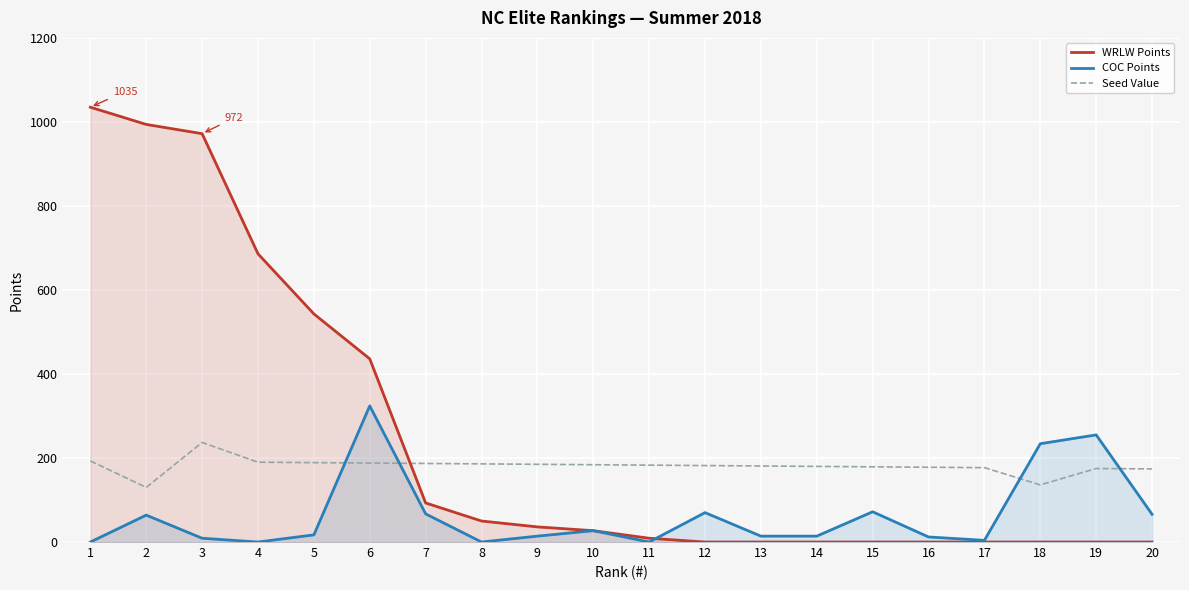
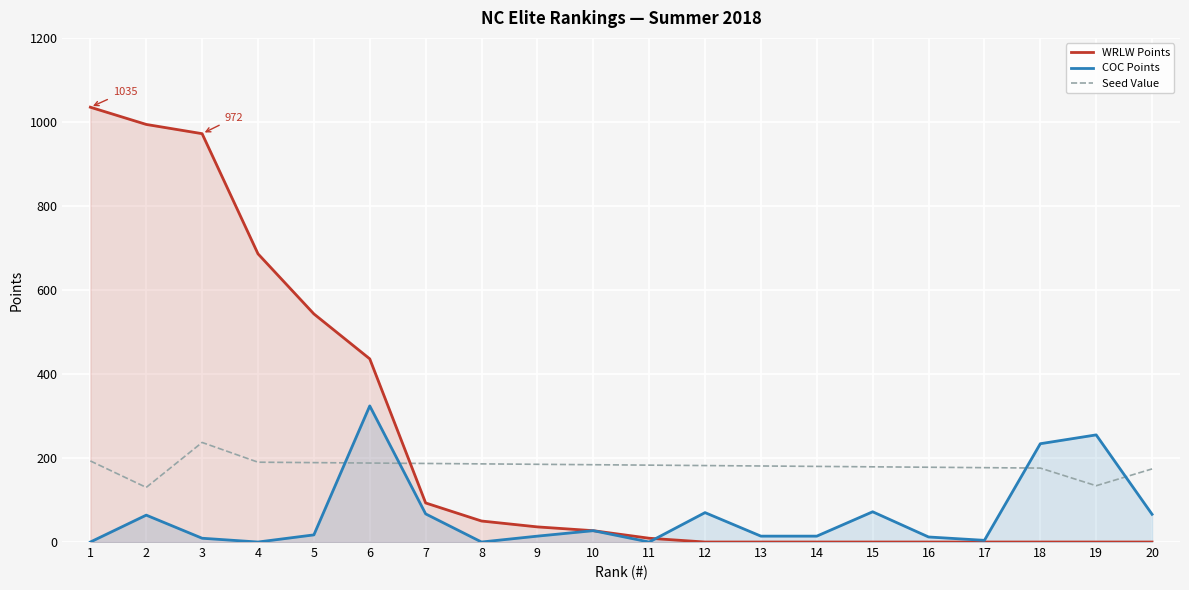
  {
    "WRLW Points": {
      "1": 1035,
      "3": 972
    },
    "COC Points": {
      "1": 0,
      "2": 60,
      "3": 10,
      "4": 0,
      "5": 20,
      "6": 320,
      "7": 70,
      "8": 0,
      "9": 10,
      "11": 0,
      "12": 70,
      "13": 10,
      "14": 10,
      "15": 70,
      "16": 10,
      "18": 230,
      "19": 260,
      "20": 70
    },
    "Seed Value": {
      "1": 190,
      "2": 130,
      "3": 240,
      "4": 190,
      "5": 190,
      "6": 190,
      "7": 190,
      "8": 190,
      "9": 190,
      "10": 180,
      "11": 180,
      "12": 180,
      "13": 180,
      "14": 180,
      "15": 180,
      "16": 180,
      "17": 180,
-     "18": 140,
-     "19": 180,
+     "18": 180,
+     "19": 130,
      "20": 170
    }
  }
